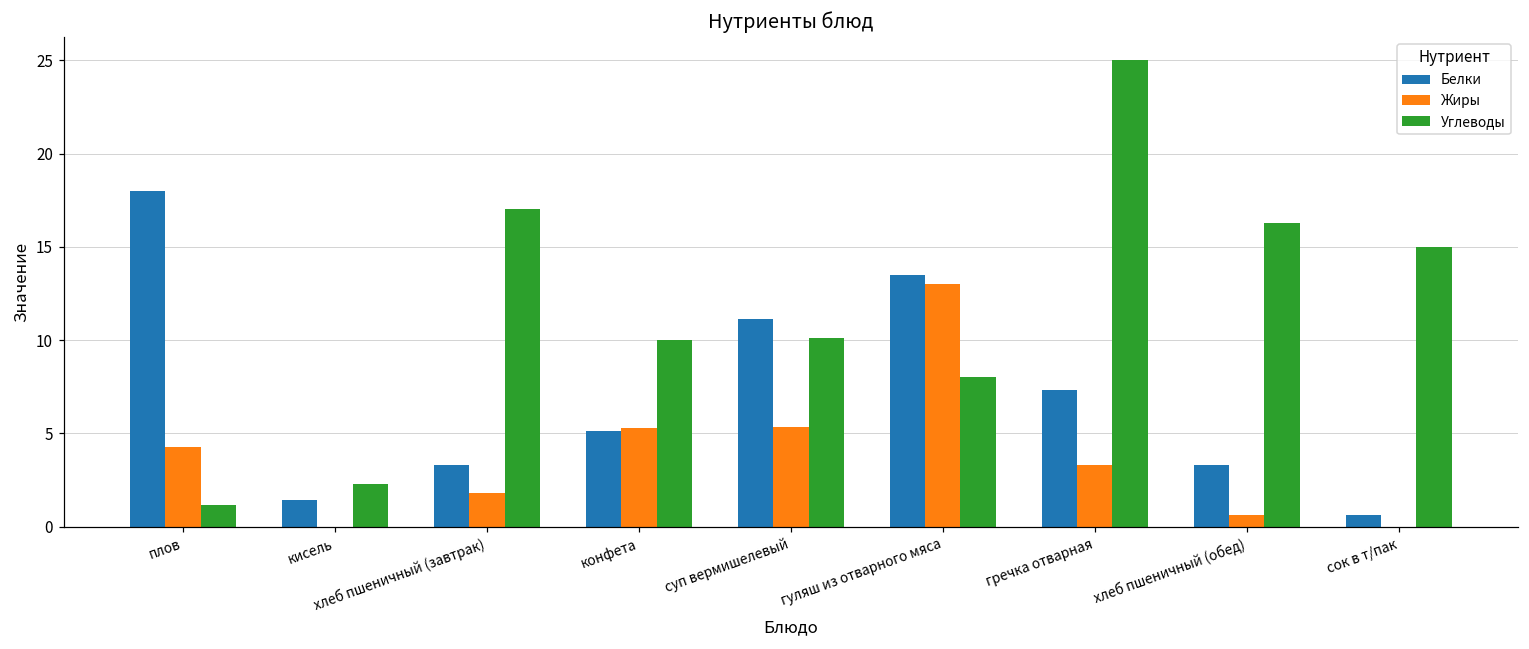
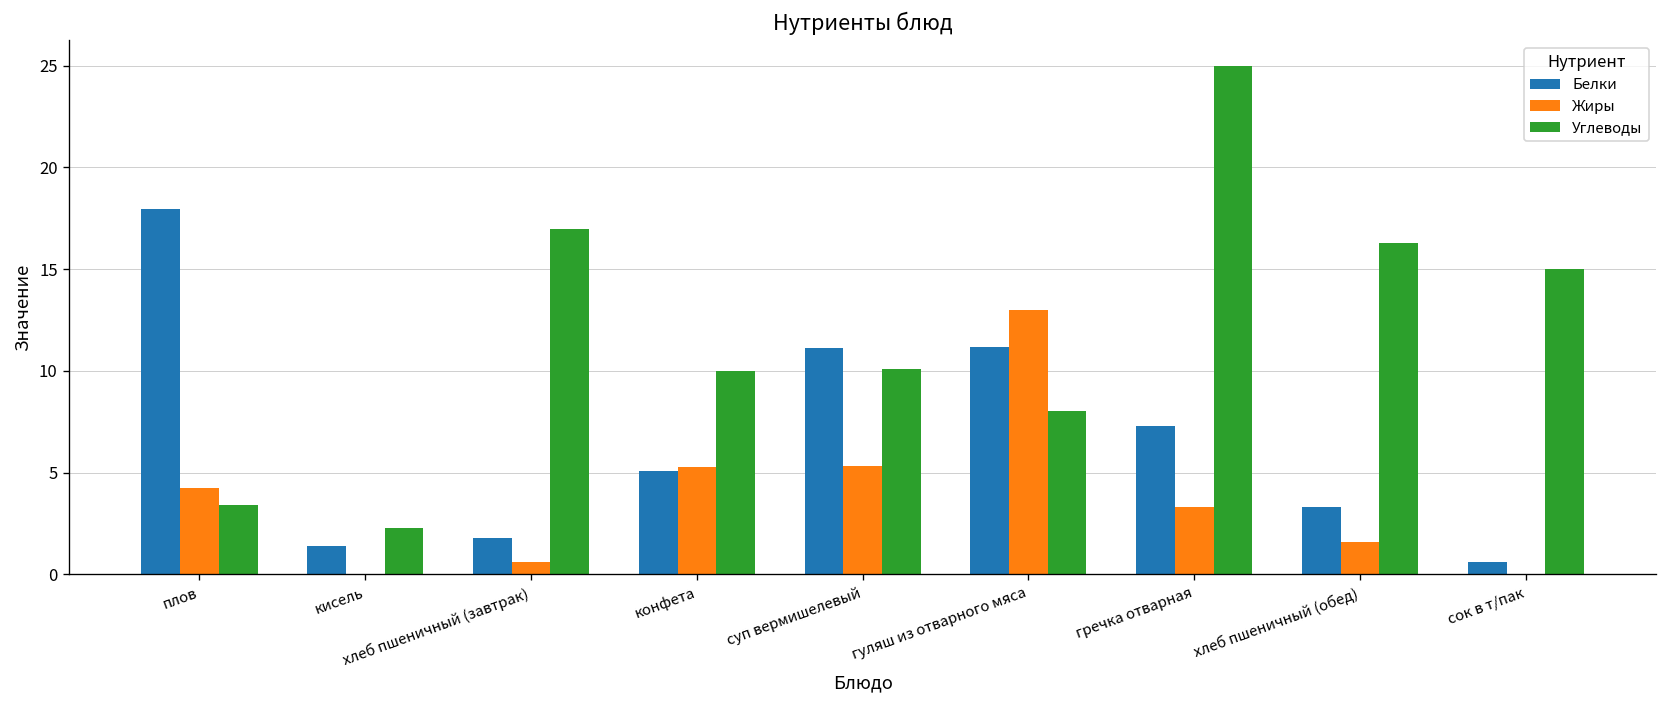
  {
    "Белки": {
      "плов": 18.0,
      "кисель": 1.4,
-     "хлеб пшеничный (завтрак)": 3.3,
+     "хлеб пшеничный (завтрак)": 1.8,
      "конфета": 5.1,
      "суп вермишелевый": 11.1,
-     "гуляш из отварного мяса": 13.5,
+     "гуляш из отварного мяса": 11.2,
      "гречка отварная": 7.3,
      "хлеб пшеничный (обед)": 3.3,
      "сок в т/пак": 0.6
    },
    "Жиры": {
      "плов": 4.3,
      "кисель": 0.0,
-     "хлеб пшеничный (завтрак)": 1.8,
+     "хлеб пшеничный (завтрак)": 0.6,
      "конфета": 5.3,
      "суп вермишелевый": 5.3,
      "гуляш из отварного мяса": 13.0,
      "гречка отварная": 3.3,
-     "хлеб пшеничный (обед)": 0.6,
+     "хлеб пшеничный (обед)": 1.6,
      "сок в т/пак": 0.0
    },
    "Углеводы": {
-     "плов": 1.1,
+     "плов": 3.4,
      "кисель": 2.3,
      "хлеб пшеничный (завтрак)": 17.0,
      "конфета": 10.0,
      "суп вермишелевый": 10.1,
      "гуляш из отварного мяса": 8.0,
      "гречка отварная": 25.0,
      "хлеб пшеничный (обед)": 16.3,
      "сок в т/пак": 15.0
    }
  }
